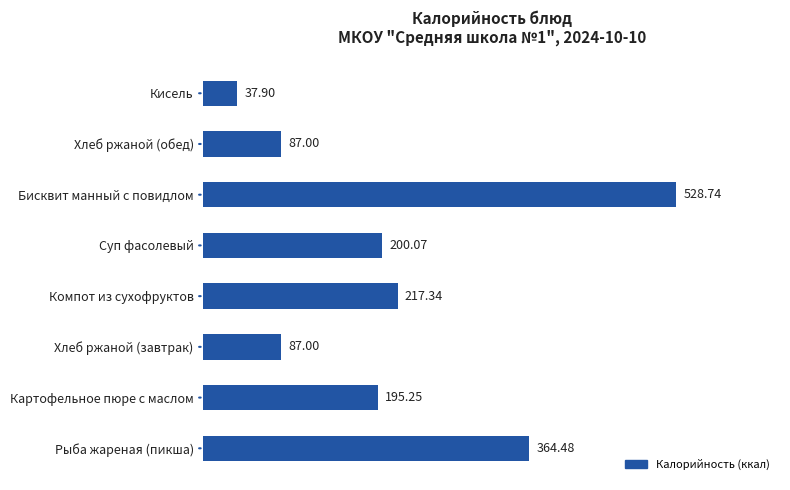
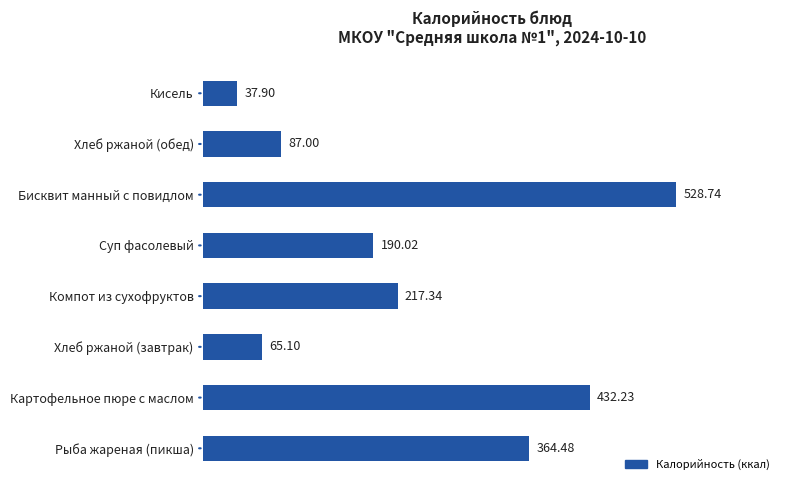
  {
    "Кисель": 37.90,
    "Хлеб ржаной (обед)": 87.00,
    "Бисквит манный с повидлом": 528.74,
-   "Суп фасолевый": 200.07,
+   "Суп фасолевый": 190.02,
    "Компот из сухофруктов": 217.34,
-   "Хлеб ржаной (завтрак)": 87.00,
-   "Картофельное пюре с маслом": 195.25,
+   "Хлеб ржаной (завтрак)": 65.10,
+   "Картофельное пюре с маслом": 432.23,
    "Рыба жареная (пикша)": 364.48
  }
